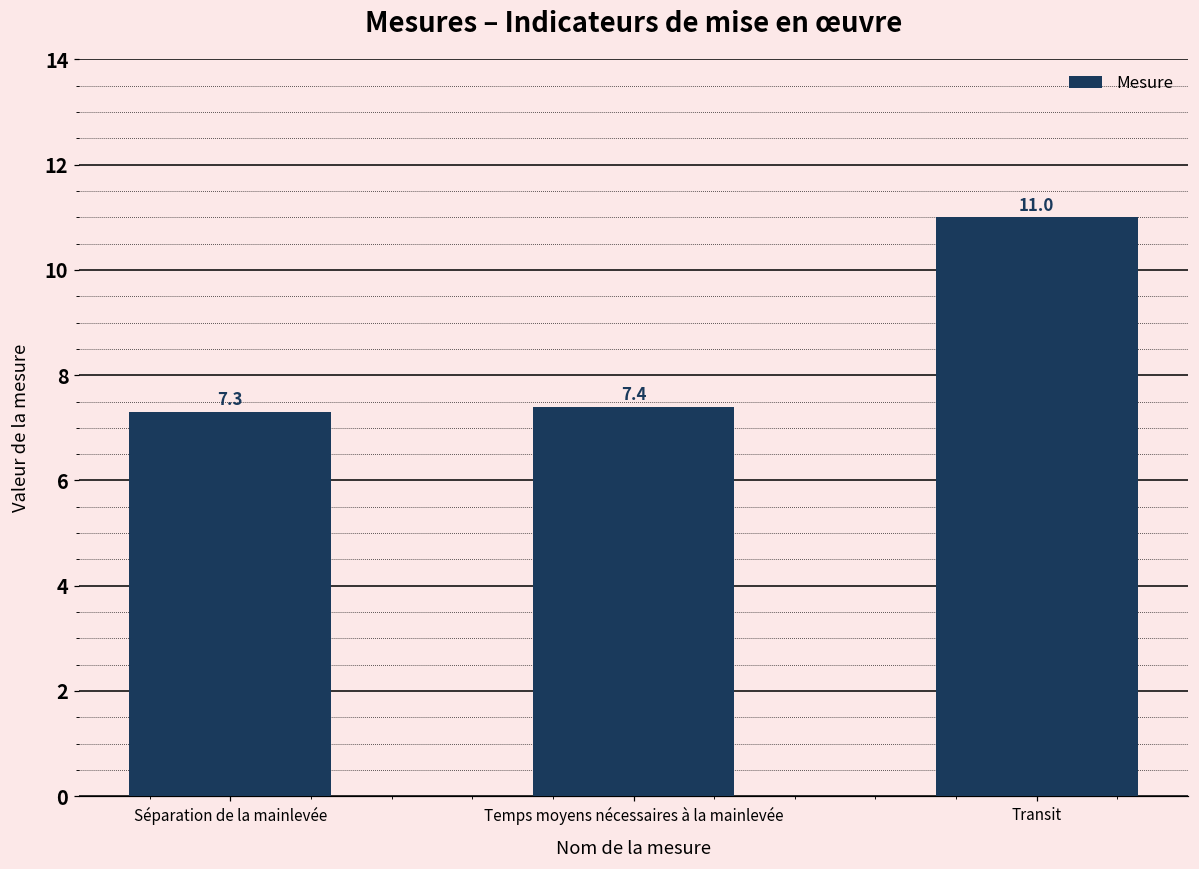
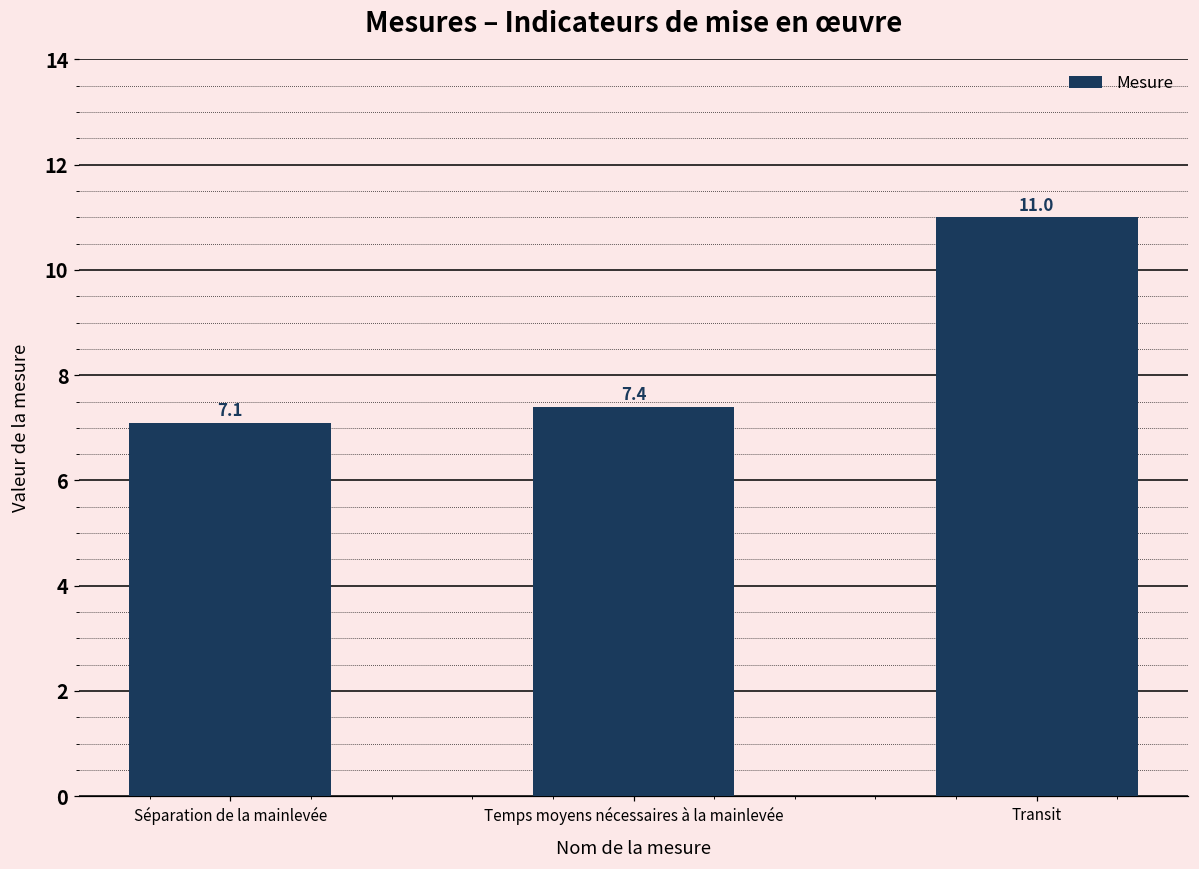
  {
-   "Séparation de la mainlevée": 7.3,
+   "Séparation de la mainlevée": 7.1,
    "Temps moyens nécessaires à la mainlevée": 7.4,
    "Transit": 11.0
  }
